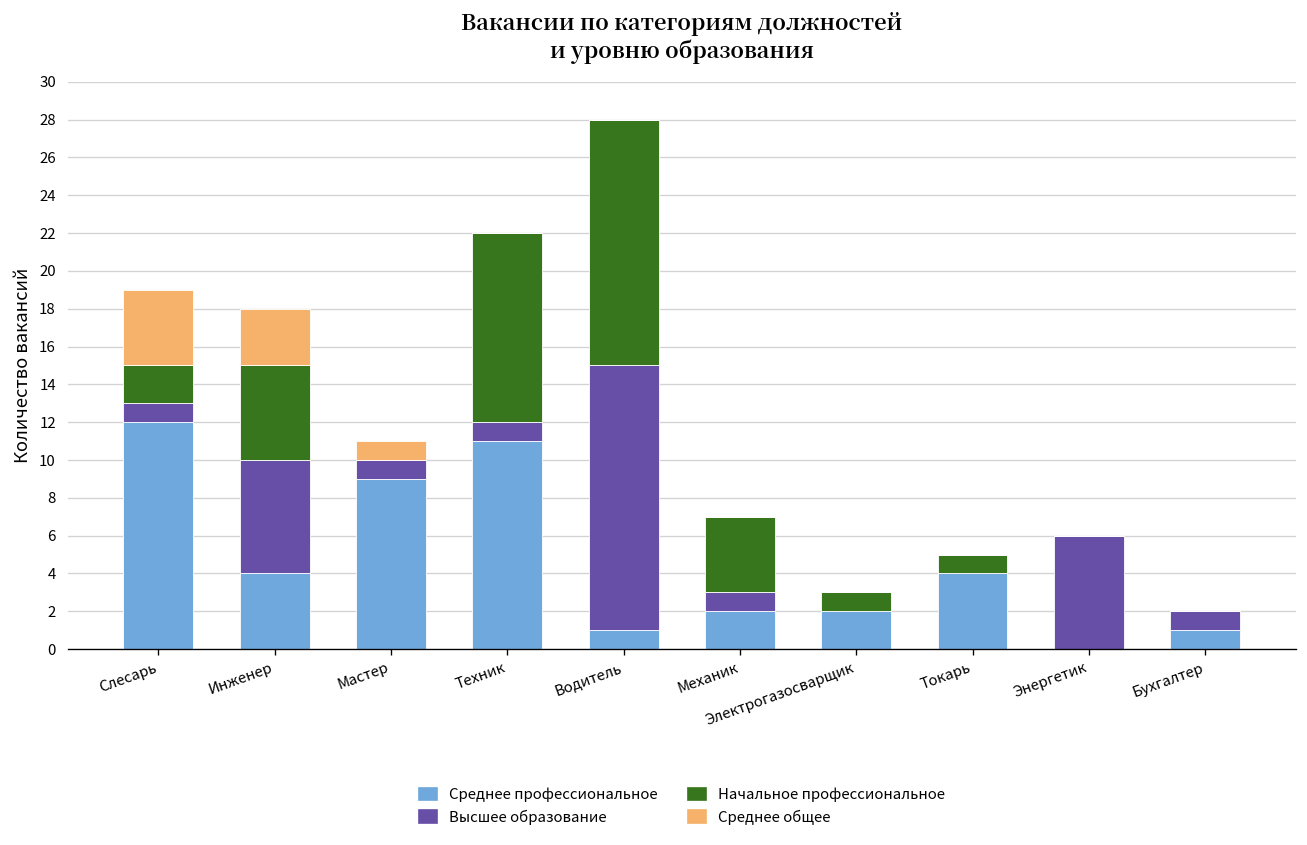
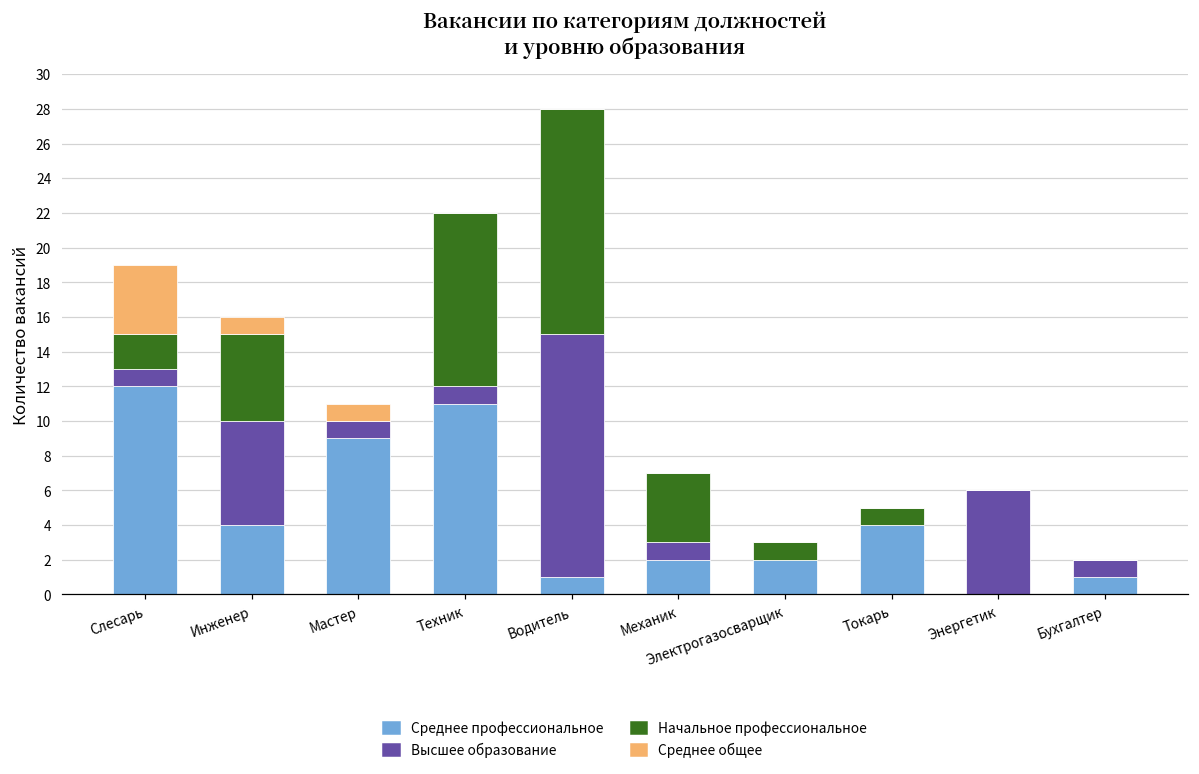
  {
    "Среднее профессиональное": {
      "Слесарь": 12,
      "Инженер": 4,
      "Мастер": 9,
      "Техник": 11,
      "Водитель": 1,
      "Механик": 2,
      "Электрогазосварщик": 2,
      "Токарь": 4,
      "Энергетик": 0,
      "Бухгалтер": 1
    },
    "Высшее образование": {
      "Слесарь": 1,
      "Инженер": 6,
      "Мастер": 1,
      "Техник": 1,
      "Водитель": 14,
      "Механик": 1,
      "Электрогазосварщик": 0,
      "Токарь": 0,
      "Энергетик": 6,
      "Бухгалтер": 1
    },
    "Начальное профессиональное": {
      "Слесарь": 2,
      "Инженер": 5,
      "Мастер": 0,
      "Техник": 10,
      "Водитель": 13,
      "Механик": 4,
      "Электрогазосварщик": 1,
      "Токарь": 1,
      "Энергетик": 0,
      "Бухгалтер": 0
    },
    "Среднее общее": {
      "Слесарь": 4,
-     "Инженер": 3,
+     "Инженер": 1,
      "Мастер": 1,
      "Техник": 0,
      "Водитель": 0,
      "Механик": 0,
      "Электрогазосварщик": 0,
      "Токарь": 0,
      "Энергетик": 0,
      "Бухгалтер": 0
    }
  }
